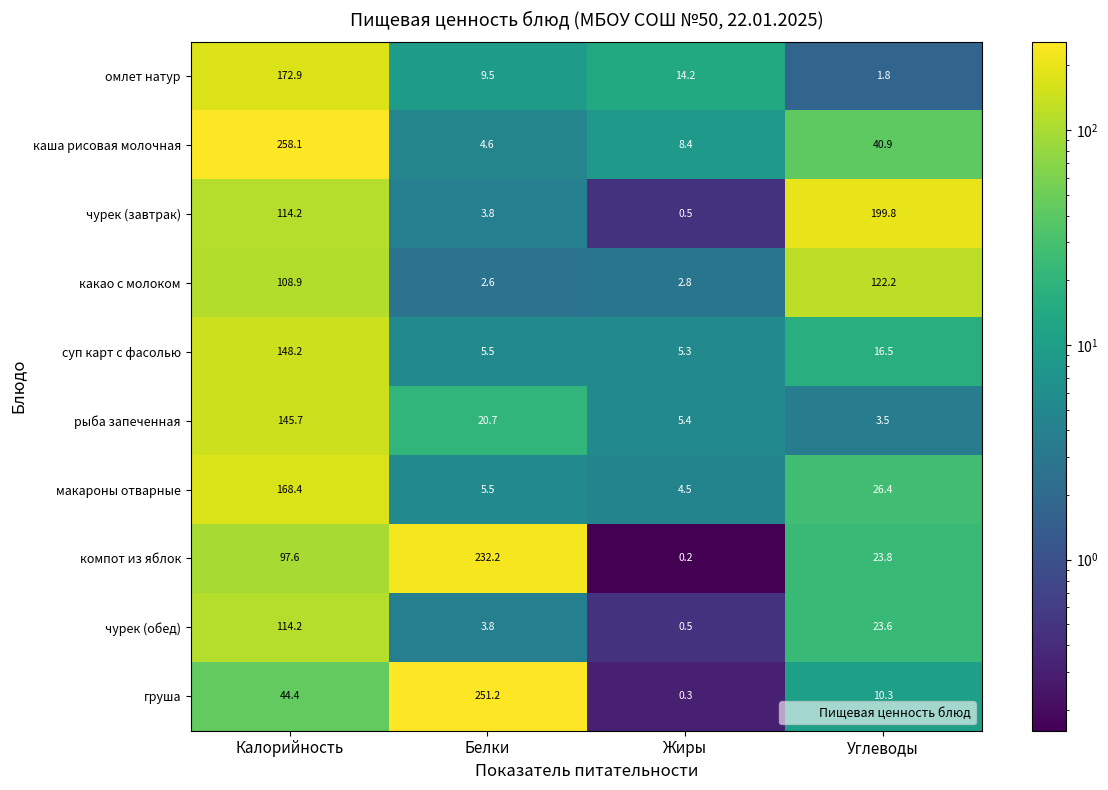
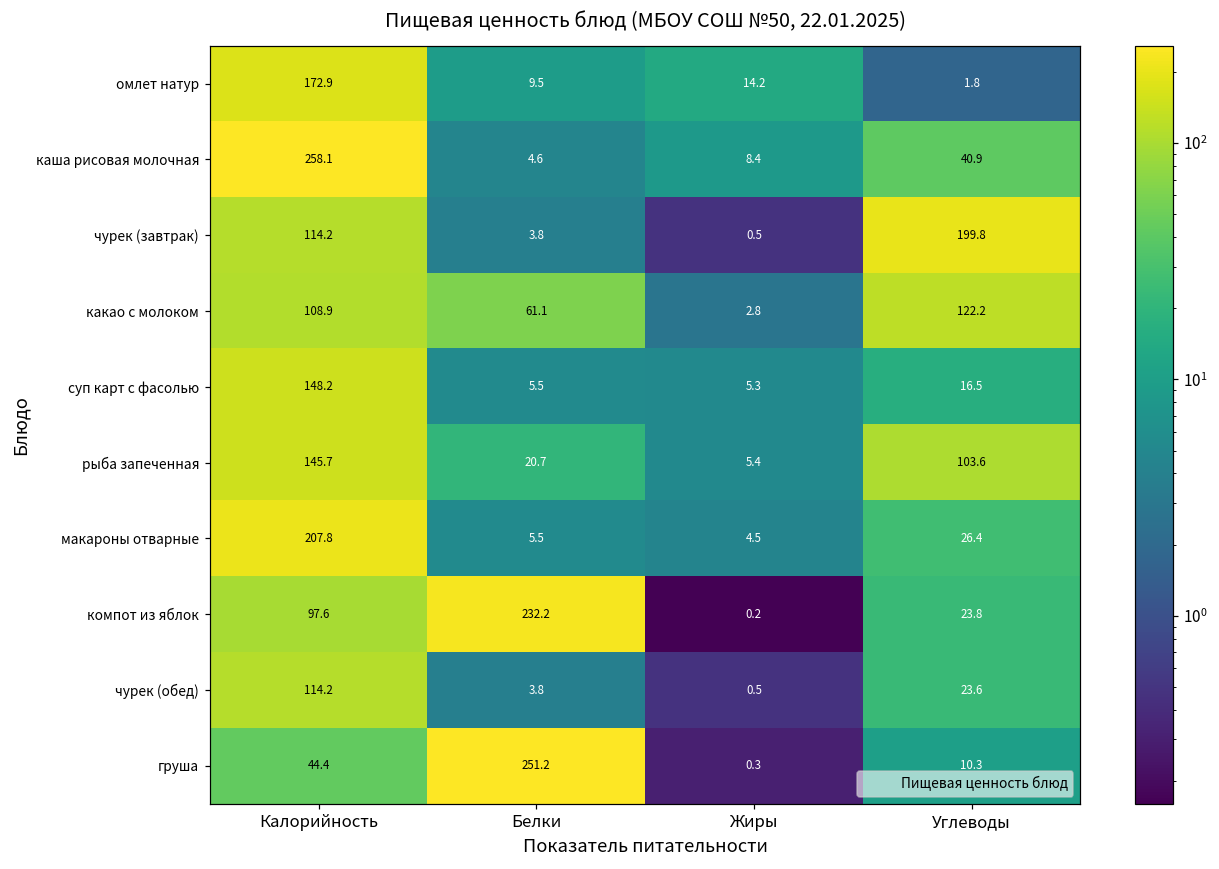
  {
    "омлет натур": {
      "Калорийность": 172.9,
      "Белки": 9.5,
      "Жиры": 14.2,
      "Углеводы": 1.8
    },
    "каша рисовая молочная": {
      "Калорийность": 258.1,
      "Белки": 4.6,
      "Жиры": 8.4,
      "Углеводы": 40.9
    },
    "чурек (завтрак)": {
      "Калорийность": 114.2,
      "Белки": 3.8,
      "Жиры": 0.5,
      "Углеводы": 199.8
    },
    "какао с молоком": {
      "Калорийность": 108.9,
-     "Белки": 2.6,
+     "Белки": 61.1,
      "Жиры": 2.8,
      "Углеводы": 122.2
    },
    "суп карт с фасолью": {
      "Калорийность": 148.2,
      "Белки": 5.5,
      "Жиры": 5.3,
      "Углеводы": 16.5
    },
    "рыба запеченная": {
      "Калорийность": 145.7,
      "Белки": 20.7,
      "Жиры": 5.4,
-     "Углеводы": 3.5
+     "Углеводы": 103.6
    },
    "макароны отварные": {
-     "Калорийность": 168.4,
+     "Калорийность": 207.8,
      "Белки": 5.5,
      "Жиры": 4.5,
      "Углеводы": 26.4
    },
    "компот из яблок": {
      "Калорийность": 97.6,
      "Белки": 232.2,
      "Жиры": 0.2,
      "Углеводы": 23.8
    },
    "чурек (обед)": {
      "Калорийность": 114.2,
      "Белки": 3.8,
      "Жиры": 0.5,
      "Углеводы": 23.6
    },
    "груша": {
      "Калорийность": 44.4,
      "Белки": 251.2,
      "Жиры": 0.3,
      "Углеводы": 10.3
    }
  }
